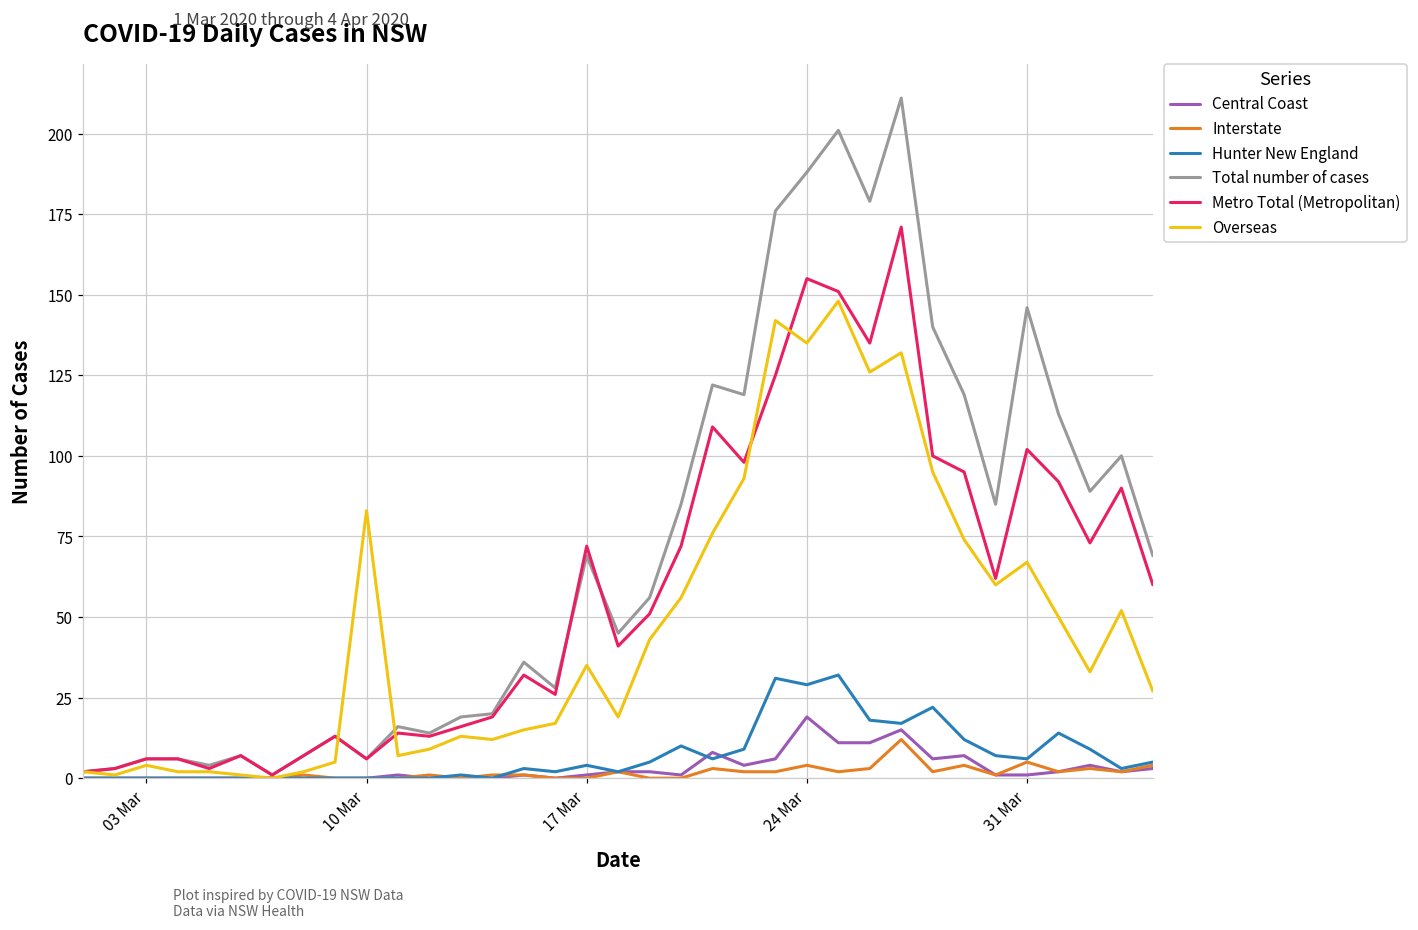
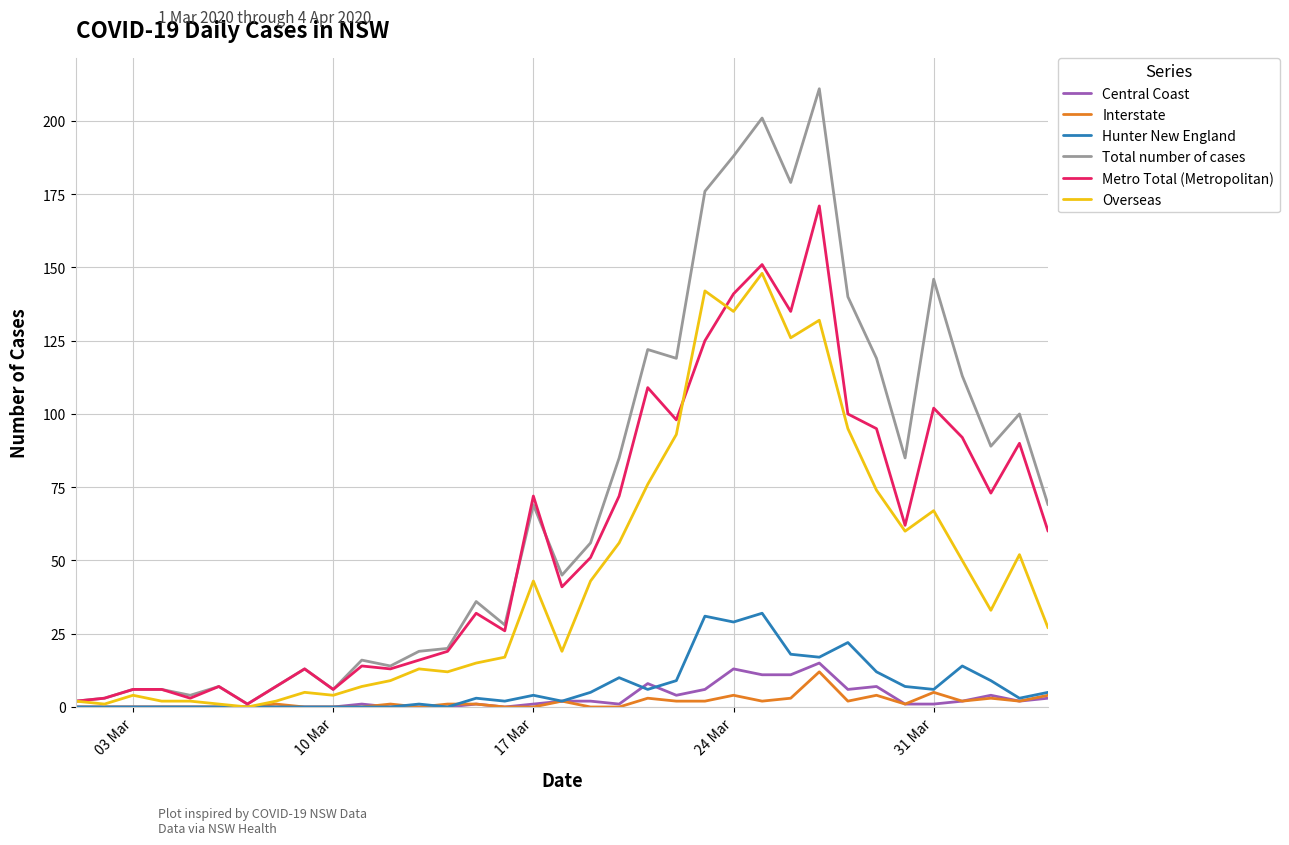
  {
    "Central Coast": {
      "17 Mar": 1,
-     "24 Mar": 19,
+     "24 Mar": 13,
      "31 Mar": 1
    },
    "Interstate": {
      "17 Mar": 0,
      "24 Mar": 4,
      "31 Mar": 5
    },
    "Hunter New England": {
      "17 Mar": 4,
      "24 Mar": 29,
      "31 Mar": 6
    },
    "Total number of cases": {
      "17 Mar": 69,
      "24 Mar": 188,
      "31 Mar": 146
    },
    "Metro Total (Metropolitan)": {
      "17 Mar": 72,
-     "24 Mar": 155,
+     "24 Mar": 141,
      "31 Mar": 102
    },
    "Overseas": {
      "03 Mar": 4,
-     "10 Mar": 83,
-     "17 Mar": 35,
+     "10 Mar": 4,
+     "17 Mar": 43,
      "24 Mar": 135,
      "31 Mar": 67
    }
  }
